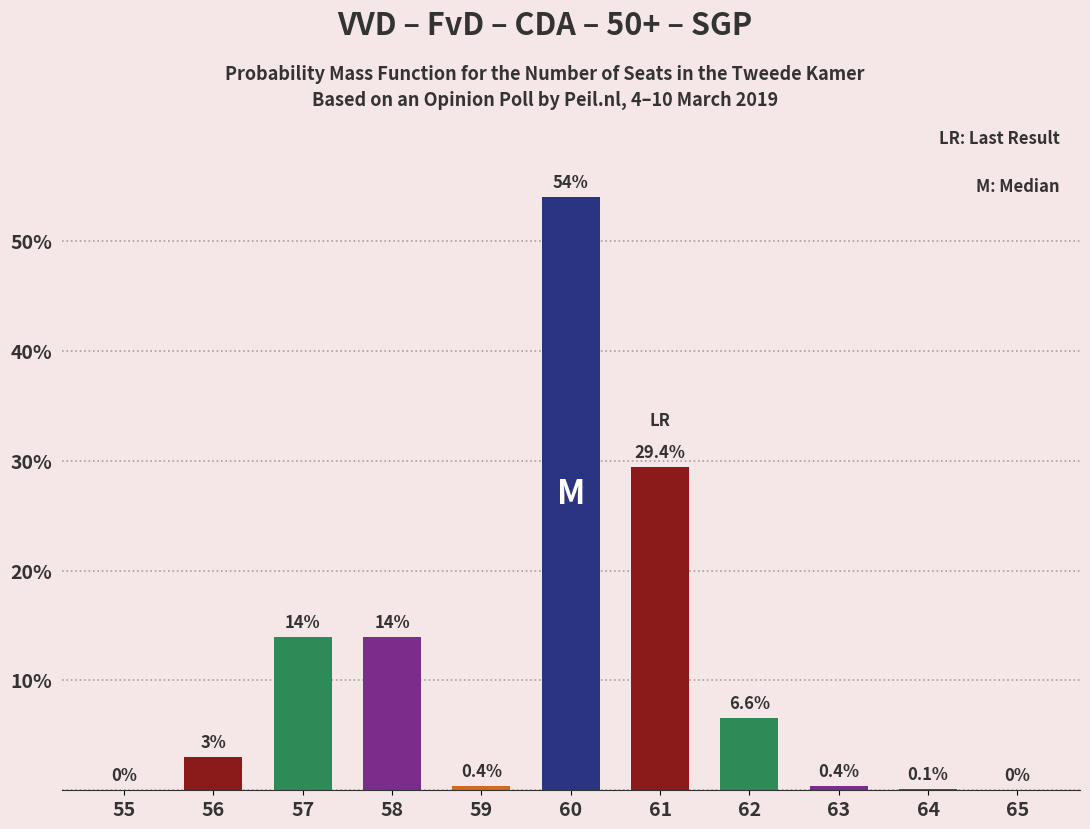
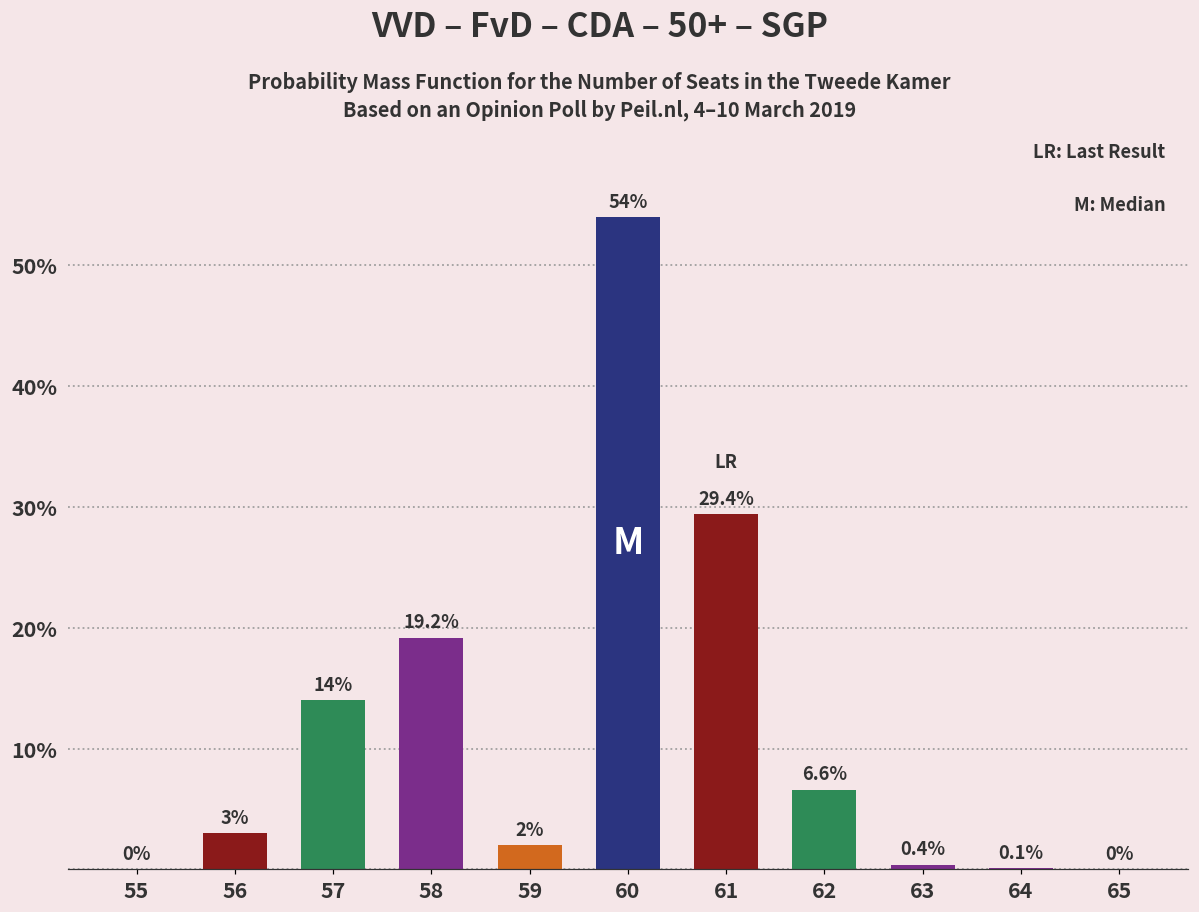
  {
    "55": "0%",
    "56": "3%",
    "57": "14%",
-   "58": "14%",
-   "59": "0.4%",
+   "58": "19.2%",
+   "59": "2%",
    "60": "54%",
    "61": "29.4%",
    "62": "6.6%",
    "63": "0.4%",
    "64": "0.1%",
    "65": "0%"
  }
